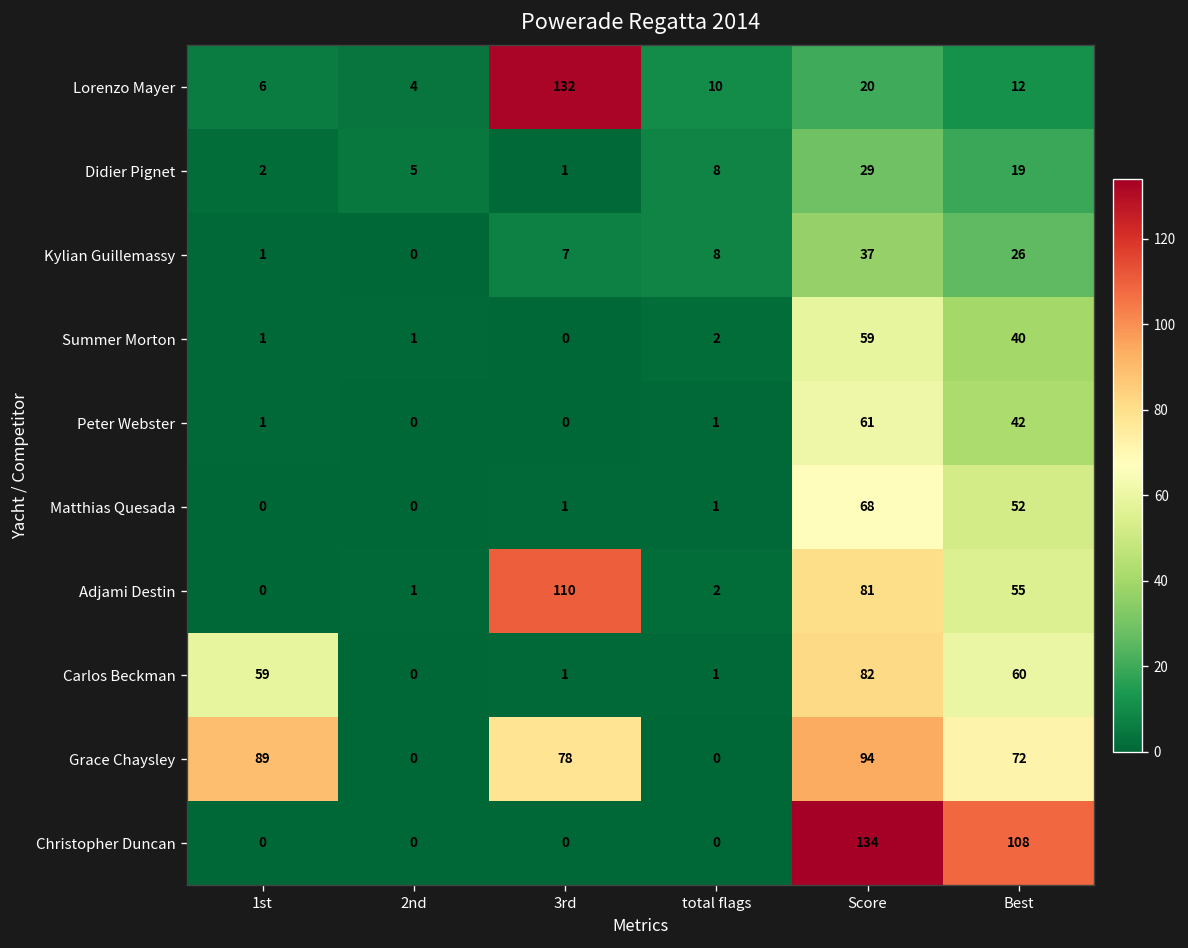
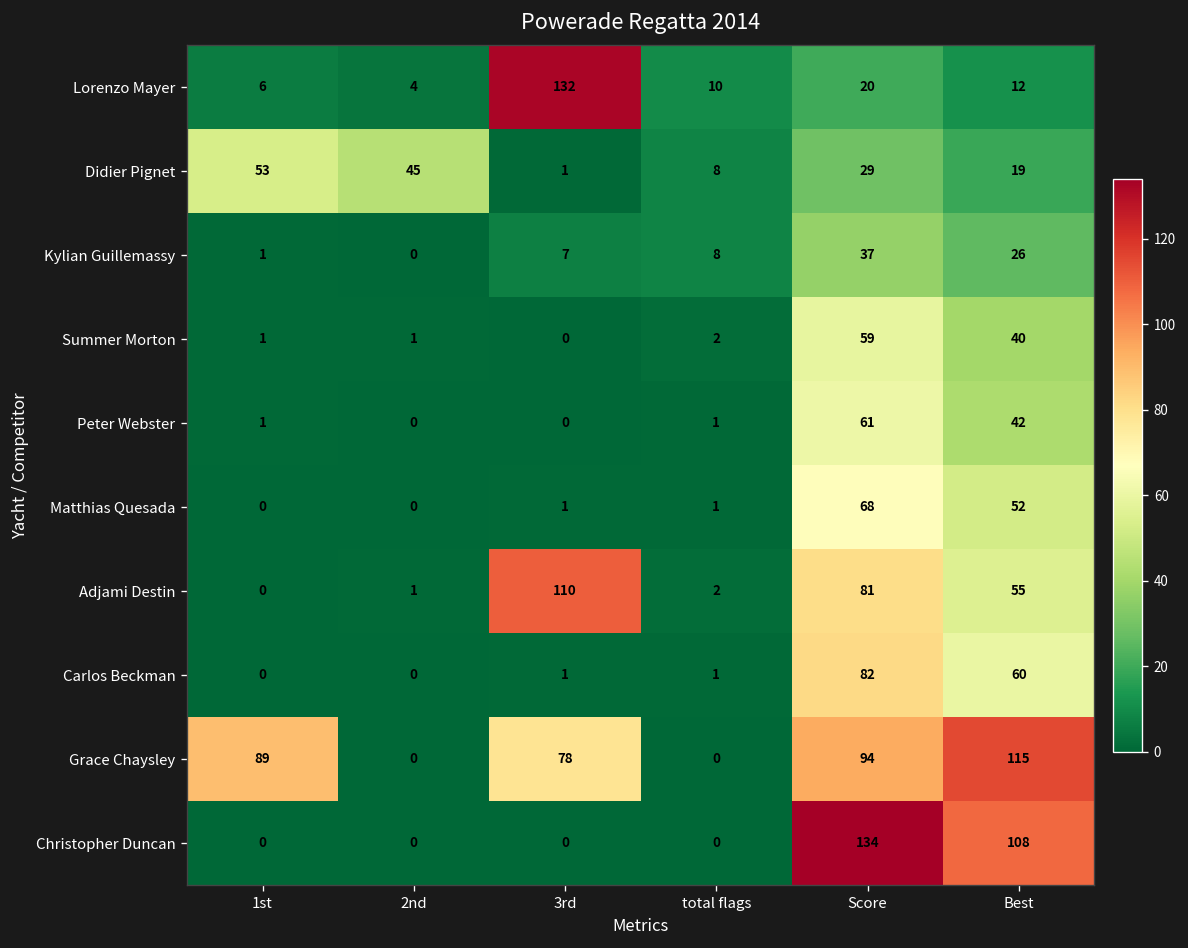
  {
    "Lorenzo Mayer": {
      "1st": 6,
      "2nd": 4,
      "3rd": 132,
      "total flags": 10,
      "Score": 20,
      "Best": 12
    },
    "Didier Pignet": {
-     "1st": 2,
-     "2nd": 5,
+     "1st": 53,
+     "2nd": 45,
      "3rd": 1,
      "total flags": 8,
      "Score": 29,
      "Best": 19
    },
    "Kylian Guillemassy": {
      "1st": 1,
      "2nd": 0,
      "3rd": 7,
      "total flags": 8,
      "Score": 37,
      "Best": 26
    },
    "Summer Morton": {
      "1st": 1,
      "2nd": 1,
      "3rd": 0,
      "total flags": 2,
      "Score": 59,
      "Best": 40
    },
    "Peter Webster": {
      "1st": 1,
      "2nd": 0,
      "3rd": 0,
      "total flags": 1,
      "Score": 61,
      "Best": 42
    },
    "Matthias Quesada": {
      "1st": 0,
      "2nd": 0,
      "3rd": 1,
      "total flags": 1,
      "Score": 68,
      "Best": 52
    },
    "Adjami Destin": {
      "1st": 0,
      "2nd": 1,
      "3rd": 110,
      "total flags": 2,
      "Score": 81,
      "Best": 55
    },
    "Carlos Beckman": {
-     "1st": 59,
+     "1st": 0,
      "2nd": 0,
      "3rd": 1,
      "total flags": 1,
      "Score": 82,
      "Best": 60
    },
    "Grace Chaysley": {
      "1st": 89,
      "2nd": 0,
      "3rd": 78,
      "total flags": 0,
      "Score": 94,
-     "Best": 72
+     "Best": 115
    },
    "Christopher Duncan": {
      "1st": 0,
      "2nd": 0,
      "3rd": 0,
      "total flags": 0,
      "Score": 134,
      "Best": 108
    }
  }
